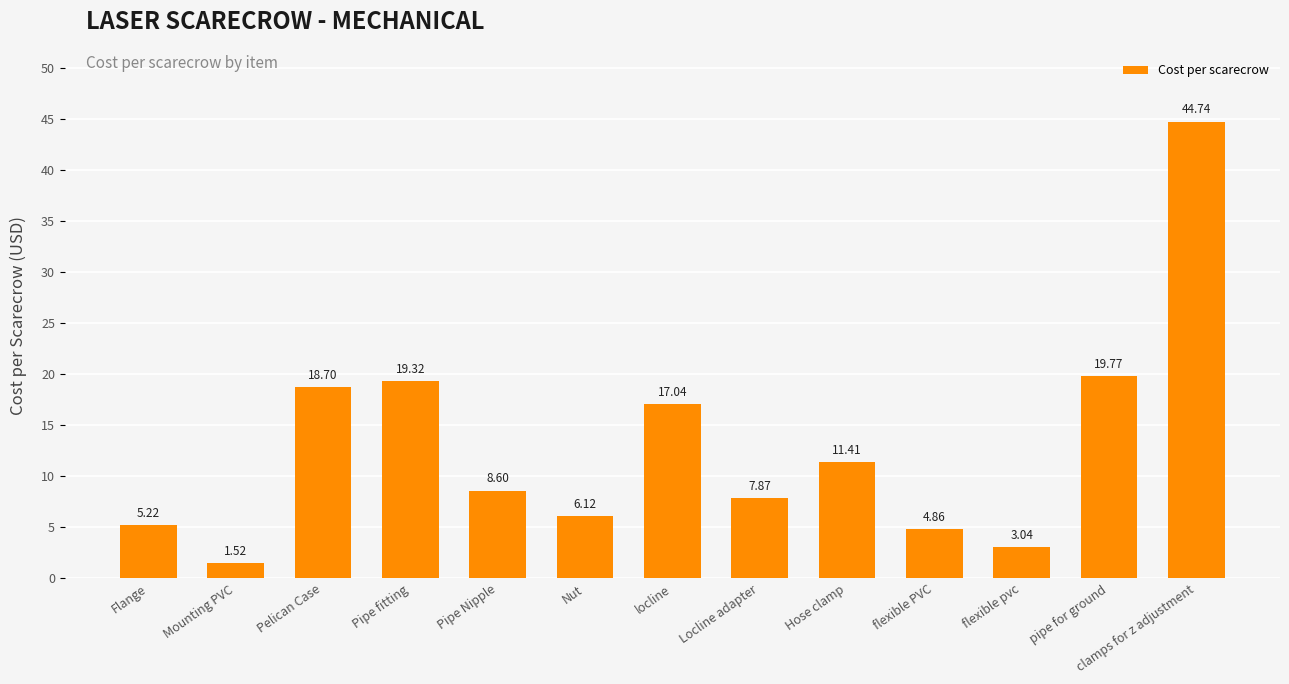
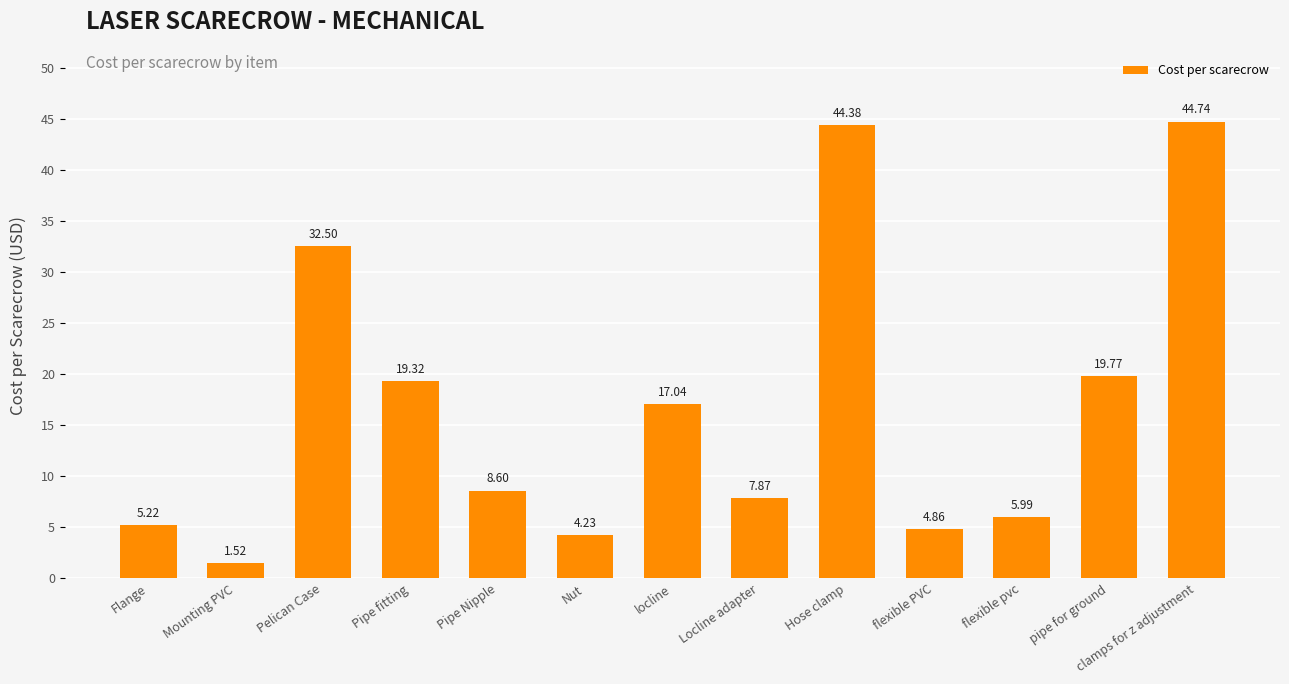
  {
    "Flange": 5.22,
    "Mounting PVC": 1.52,
-   "Pelican Case": 18.70,
+   "Pelican Case": 32.50,
    "Pipe fitting": 19.32,
    "Pipe Nipple": 8.60,
-   "Nut": 6.12,
+   "Nut": 4.23,
    "locline": 17.04,
    "Locline adapter": 7.87,
-   "Hose clamp": 11.41,
+   "Hose clamp": 44.38,
    "flexible PVC": 4.86,
-   "flexible pvc": 3.04,
+   "flexible pvc": 5.99,
    "pipe for ground": 19.77,
    "clamps for z adjustment": 44.74
  }
